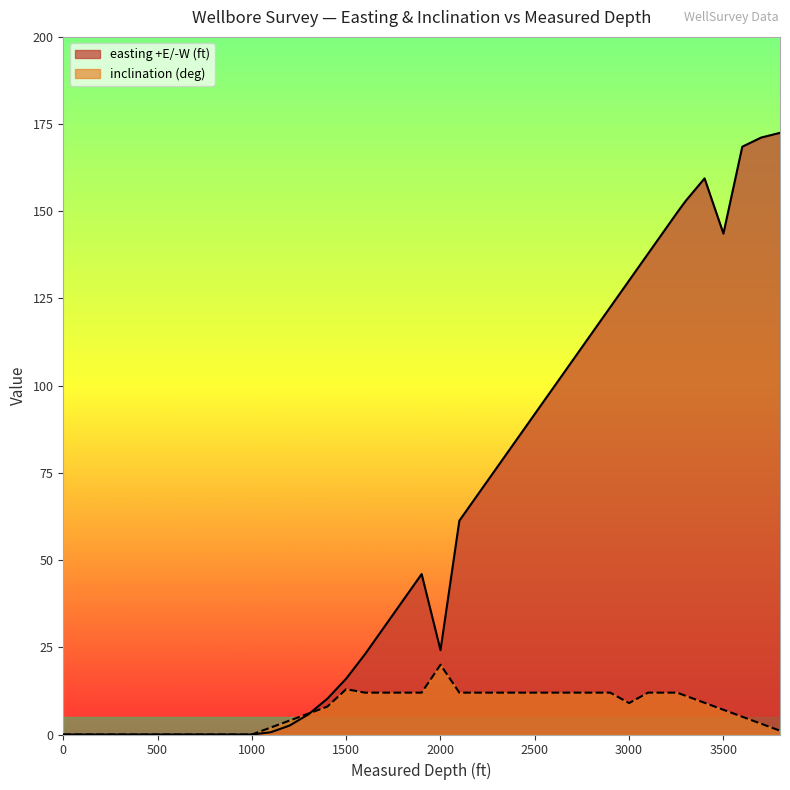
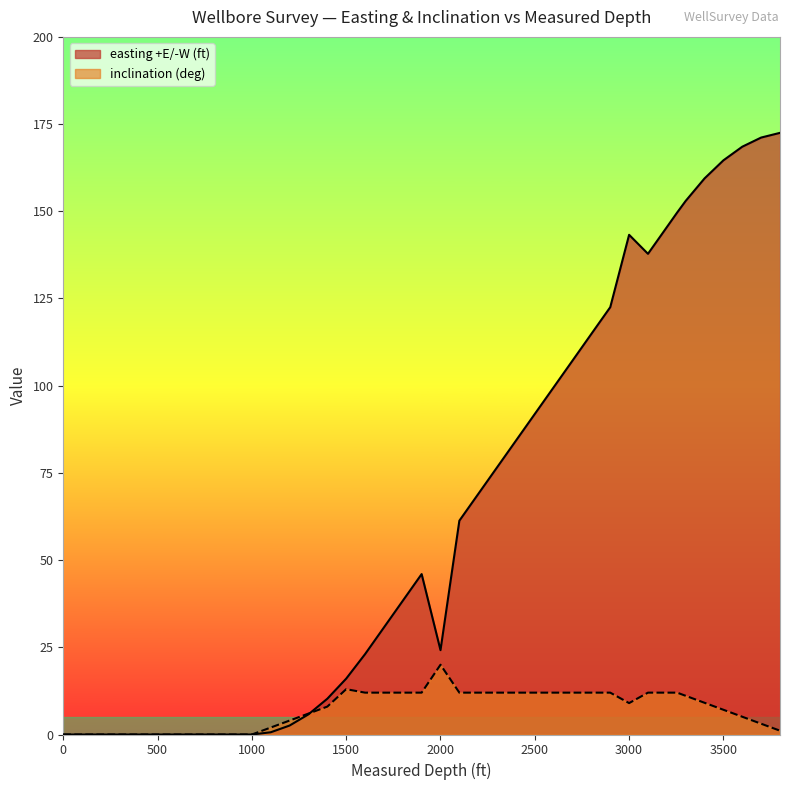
  {
    "easting +E/-W (ft)": {
      "1500": 16,
      "2000": 24,
      "2500": 92,
-     "3000": 130,
-     "3500": 144
+     "3000": 143,
+     "3500": 165
    },
    "inclination (deg)": {
      "1500": 13,
      "2000": 20,
      "2500": 12,
      "3000": 9,
      "3500": 7
    }
  }
